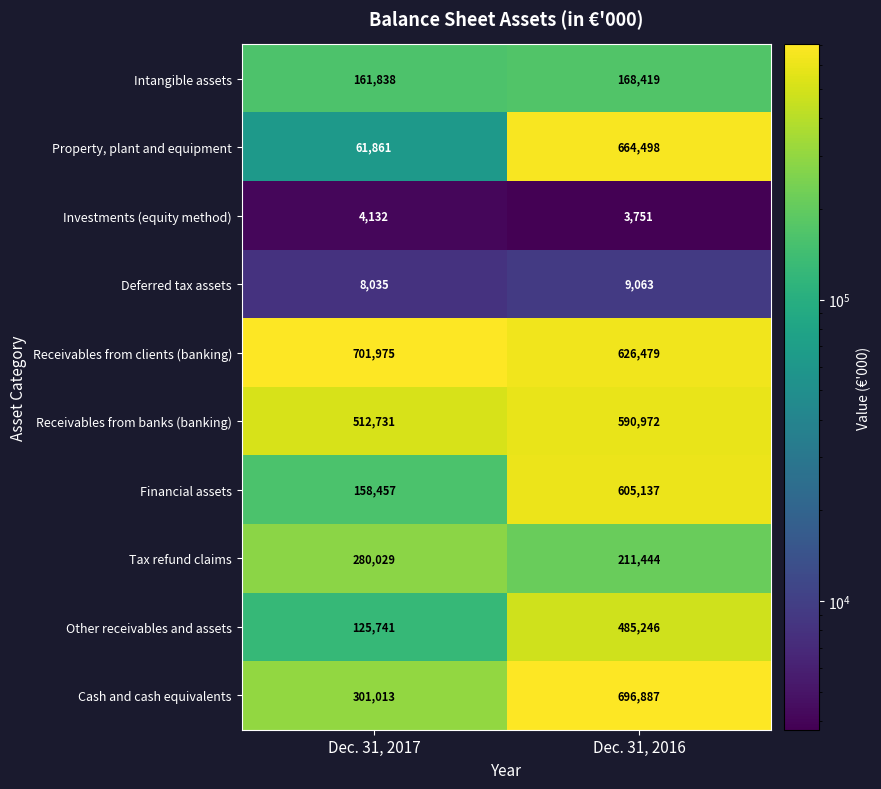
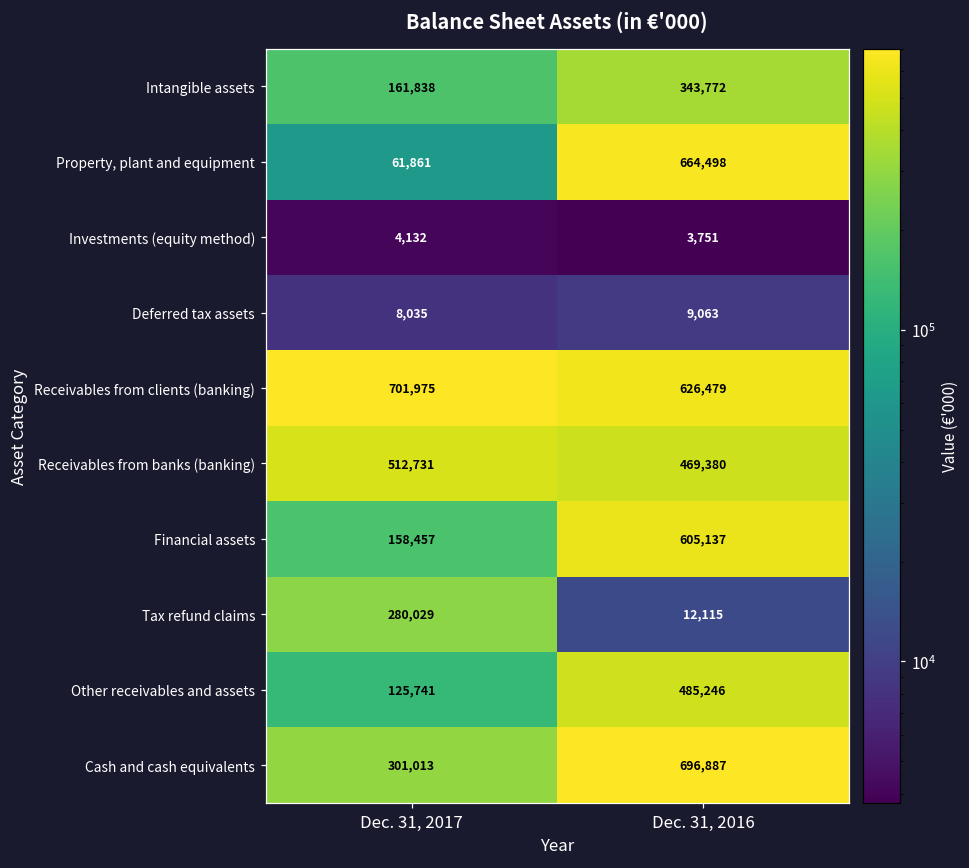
  {
    "Intangible assets": {
      "Dec. 31, 2017": "161,838",
-     "Dec. 31, 2016": "168,419"
+     "Dec. 31, 2016": "343,772"
    },
    "Property, plant and equipment": {
      "Dec. 31, 2017": "61,861",
      "Dec. 31, 2016": "664,498"
    },
    "Investments (equity method)": {
      "Dec. 31, 2017": "4,132",
      "Dec. 31, 2016": "3,751"
    },
    "Deferred tax assets": {
      "Dec. 31, 2017": "8,035",
      "Dec. 31, 2016": "9,063"
    },
    "Receivables from clients (banking)": {
      "Dec. 31, 2017": "701,975",
      "Dec. 31, 2016": "626,479"
    },
    "Receivables from banks (banking)": {
      "Dec. 31, 2017": "512,731",
-     "Dec. 31, 2016": "590,972"
+     "Dec. 31, 2016": "469,380"
    },
    "Financial assets": {
      "Dec. 31, 2017": "158,457",
      "Dec. 31, 2016": "605,137"
    },
    "Tax refund claims": {
      "Dec. 31, 2017": "280,029",
-     "Dec. 31, 2016": "211,444"
+     "Dec. 31, 2016": "12,115"
    },
    "Other receivables and assets": {
      "Dec. 31, 2017": "125,741",
      "Dec. 31, 2016": "485,246"
    },
    "Cash and cash equivalents": {
      "Dec. 31, 2017": "301,013",
      "Dec. 31, 2016": "696,887"
    }
  }
